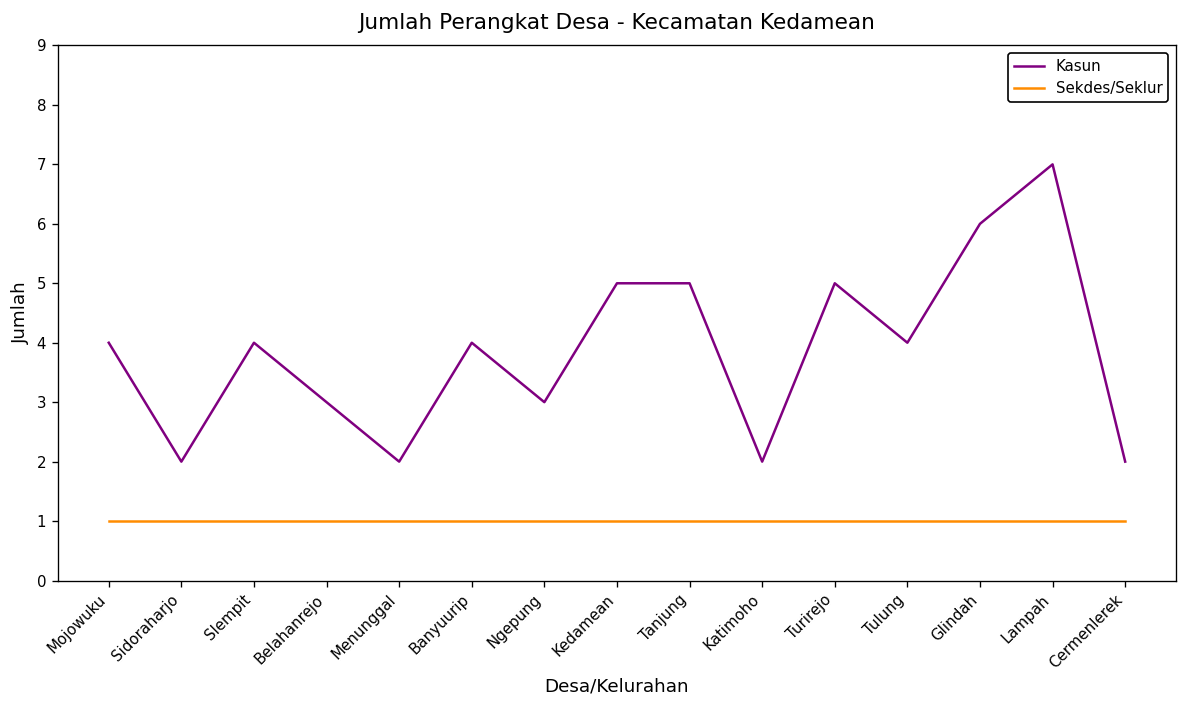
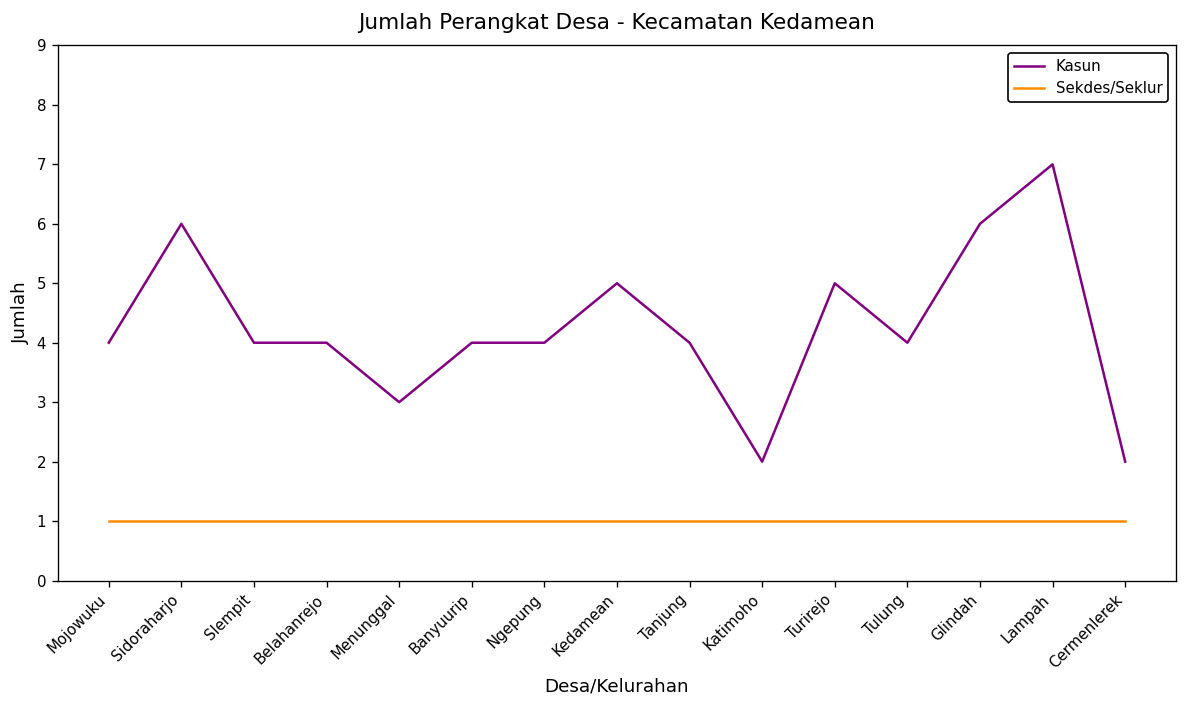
  {
    "Kasun": {
      "Mojowuku": 4,
-     "Sidoraharjo": 2,
+     "Sidoraharjo": 6,
      "Slempit": 4,
-     "Belahanrejo": 3,
-     "Menunggal": 2,
+     "Belahanrejo": 4,
+     "Menunggal": 3,
      "Banyuurip": 4,
-     "Ngepung": 3,
+     "Ngepung": 4,
      "Kedamean": 5,
-     "Tanjung": 5,
+     "Tanjung": 4,
      "Katimoho": 2,
      "Turirejo": 5,
      "Tulung": 4,
      "Glindah": 6,
      "Lampah": 7,
      "Cermenlerek": 2
    },
    "Sekdes/Seklur": {
      "Mojowuku": 1,
      "Sidoraharjo": 1,
      "Slempit": 1,
      "Belahanrejo": 1,
      "Menunggal": 1,
      "Banyuurip": 1,
      "Ngepung": 1,
      "Kedamean": 1,
      "Tanjung": 1,
      "Katimoho": 1,
      "Turirejo": 1,
      "Tulung": 1,
      "Glindah": 1,
      "Lampah": 1,
      "Cermenlerek": 1
    }
  }
